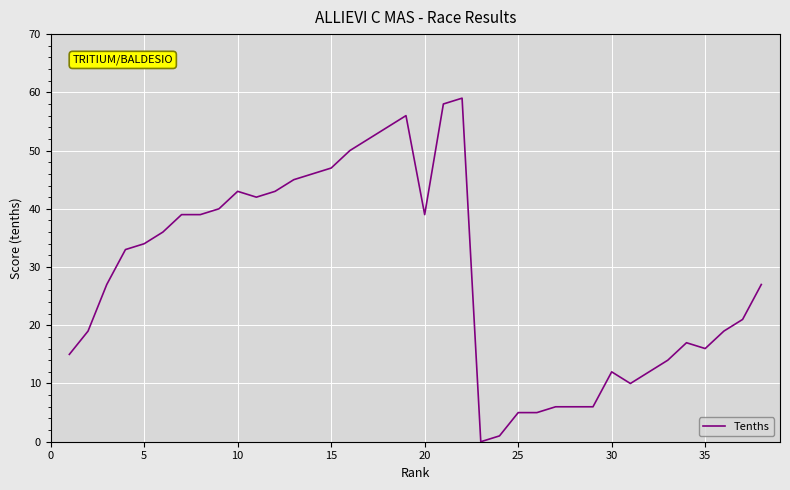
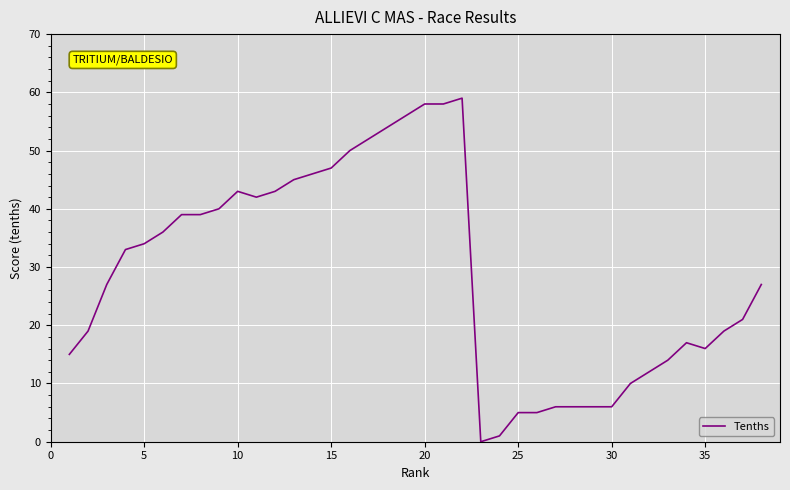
  {
    "5": 34,
    "10": 43,
    "15": 47,
-   "20": 39,
+   "20": 58,
    "25": 5,
-   "30": 12,
+   "30": 6,
    "35": 16
  }
